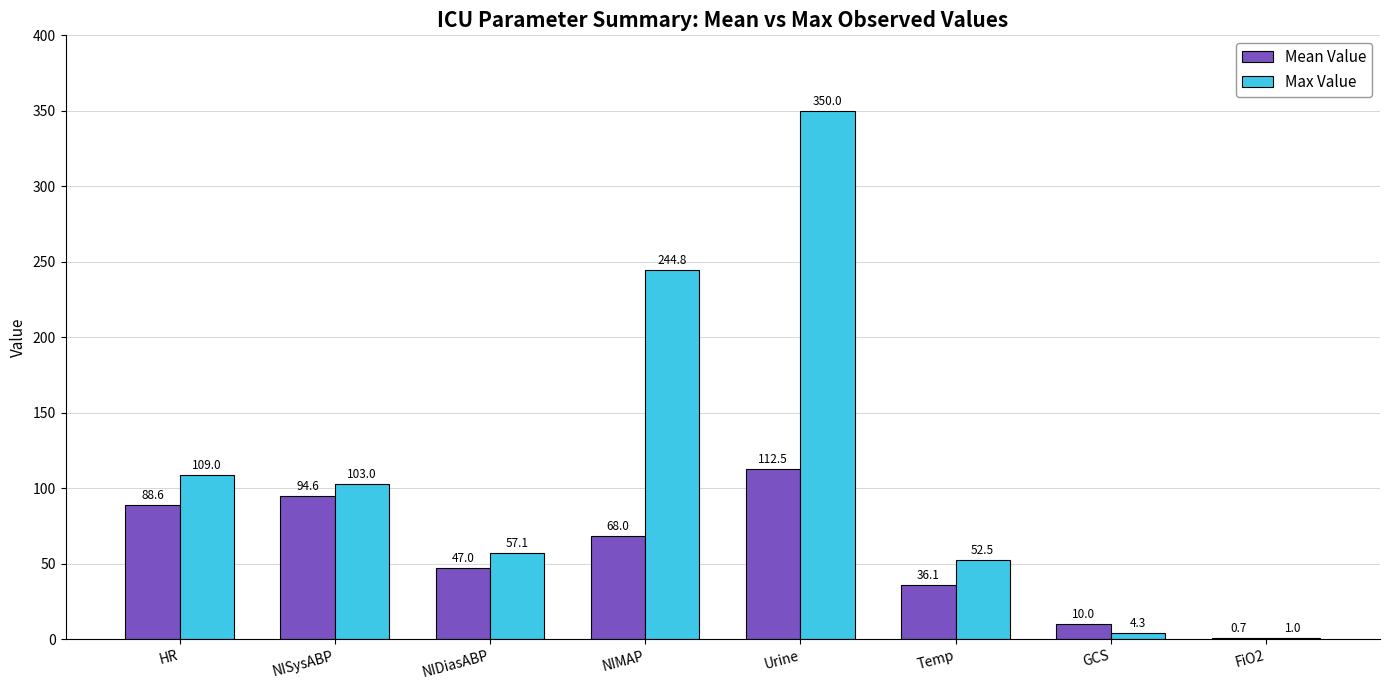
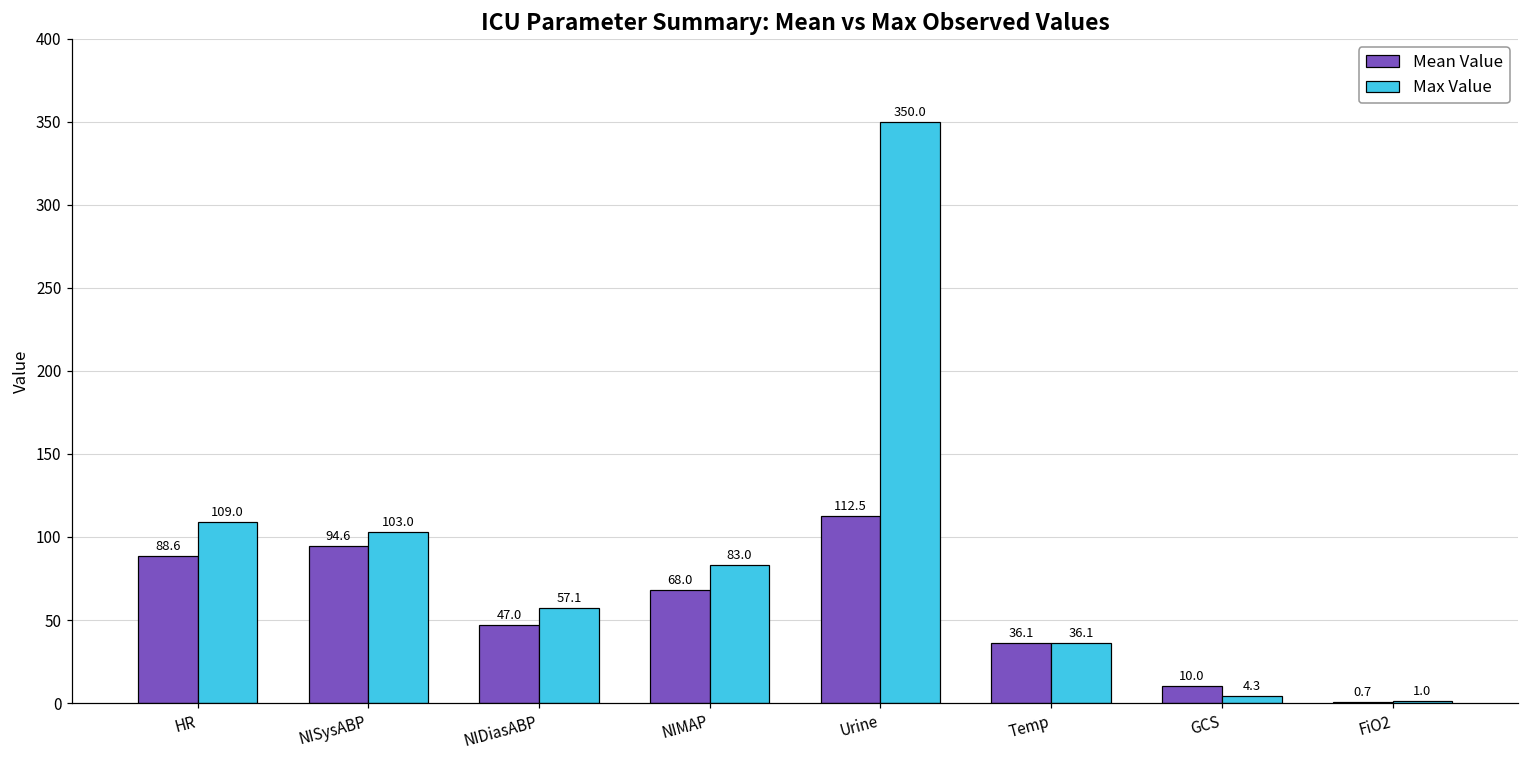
  {
    "Mean Value": {
      "HR": 88.6,
      "NISysABP": 94.6,
      "NIDiasABP": 47.0,
      "NIMAP": 68.0,
      "Urine": 112.5,
      "Temp": 36.1,
      "GCS": 10.0,
      "FiO2": 0.7
    },
    "Max Value": {
      "HR": 109.0,
      "NISysABP": 103.0,
      "NIDiasABP": 57.1,
-     "NIMAP": 244.8,
+     "NIMAP": 83.0,
      "Urine": 350.0,
-     "Temp": 52.5,
+     "Temp": 36.1,
      "GCS": 4.3,
      "FiO2": 1.0
    }
  }
